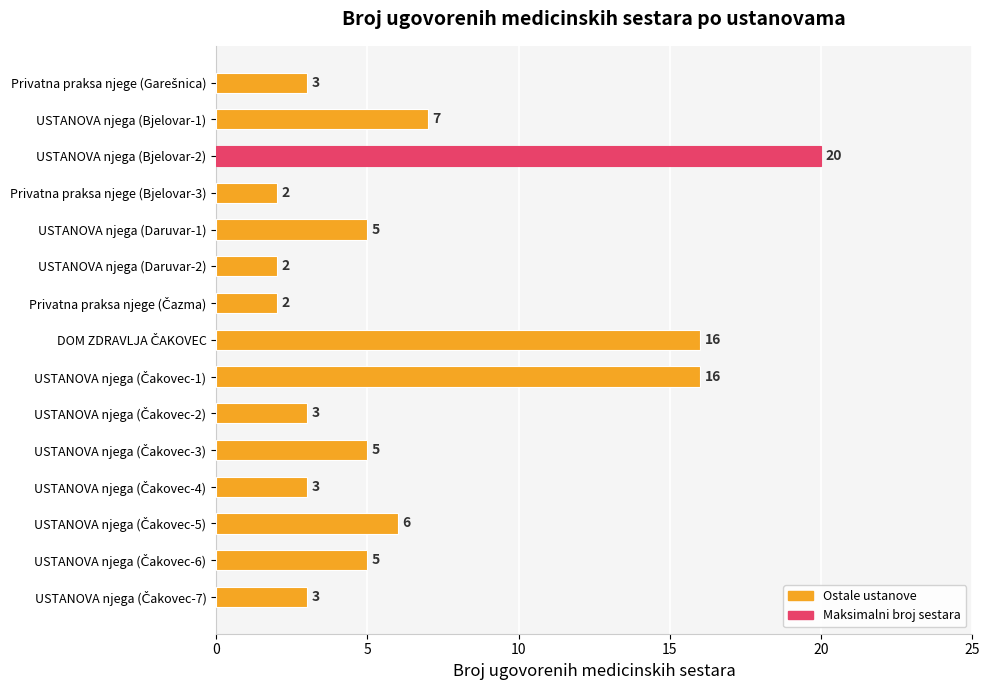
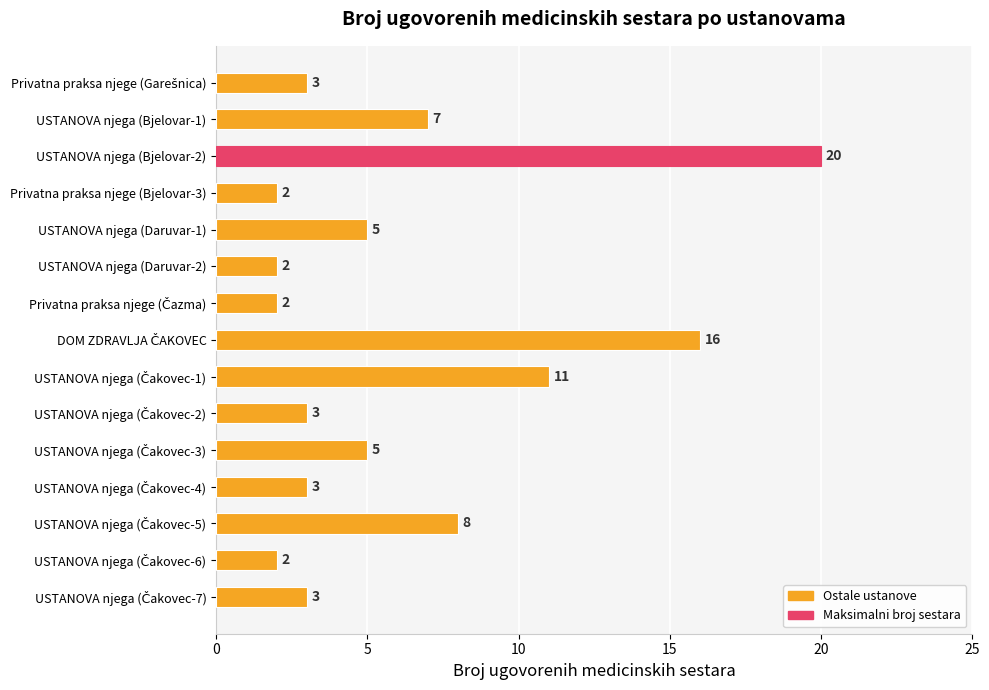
  {
    "Privatna praksa njege (Garešnica)": 3,
    "USTANOVA njega (Bjelovar-1)": 7,
    "USTANOVA njega (Bjelovar-2)": 20,
    "Privatna praksa njege (Bjelovar-3)": 2,
    "USTANOVA njega (Daruvar-1)": 5,
    "USTANOVA njega (Daruvar-2)": 2,
    "Privatna praksa njege (Čazma)": 2,
    "DOM ZDRAVLJA ČAKOVEC": 16,
-   "USTANOVA njega (Čakovec-1)": 16,
+   "USTANOVA njega (Čakovec-1)": 11,
    "USTANOVA njega (Čakovec-2)": 3,
    "USTANOVA njega (Čakovec-3)": 5,
    "USTANOVA njega (Čakovec-4)": 3,
-   "USTANOVA njega (Čakovec-5)": 6,
-   "USTANOVA njega (Čakovec-6)": 5,
+   "USTANOVA njega (Čakovec-5)": 8,
+   "USTANOVA njega (Čakovec-6)": 2,
    "USTANOVA njega (Čakovec-7)": 3
  }
